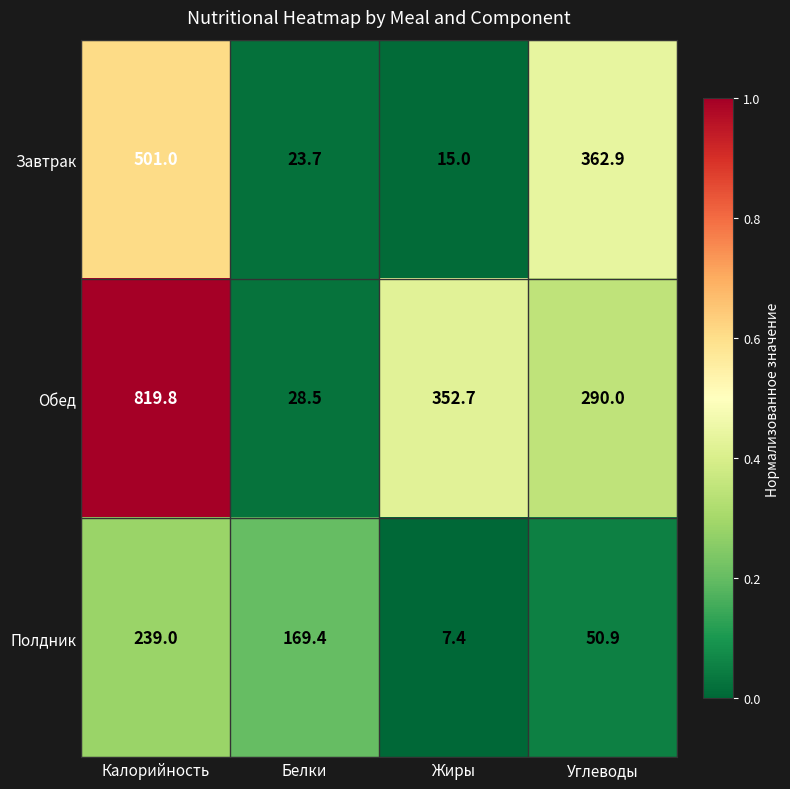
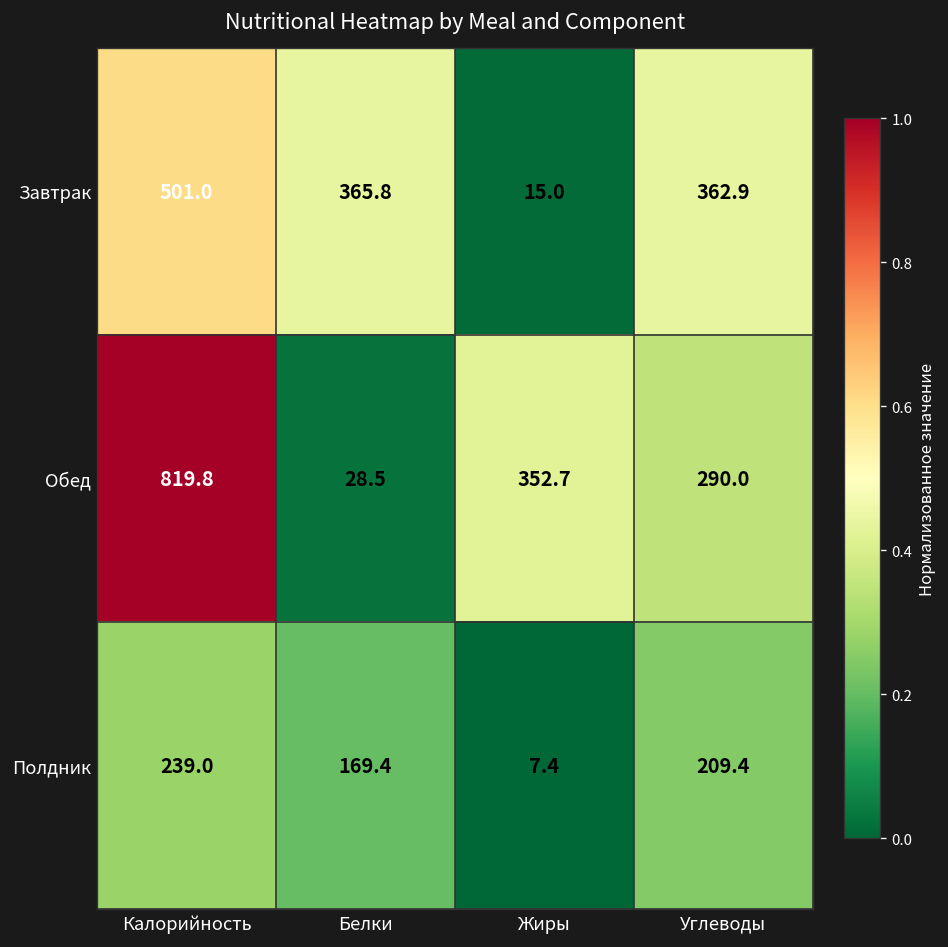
  {
    "Завтрак": {
      "Калорийность": 501.0,
-     "Белки": 23.7,
+     "Белки": 365.8,
      "Жиры": 15.0,
      "Углеводы": 362.9
    },
    "Обед": {
      "Калорийность": 819.8,
      "Белки": 28.5,
      "Жиры": 352.7,
      "Углеводы": 290.0
    },
    "Полдник": {
      "Калорийность": 239.0,
      "Белки": 169.4,
      "Жиры": 7.4,
-     "Углеводы": 50.9
+     "Углеводы": 209.4
    }
  }
